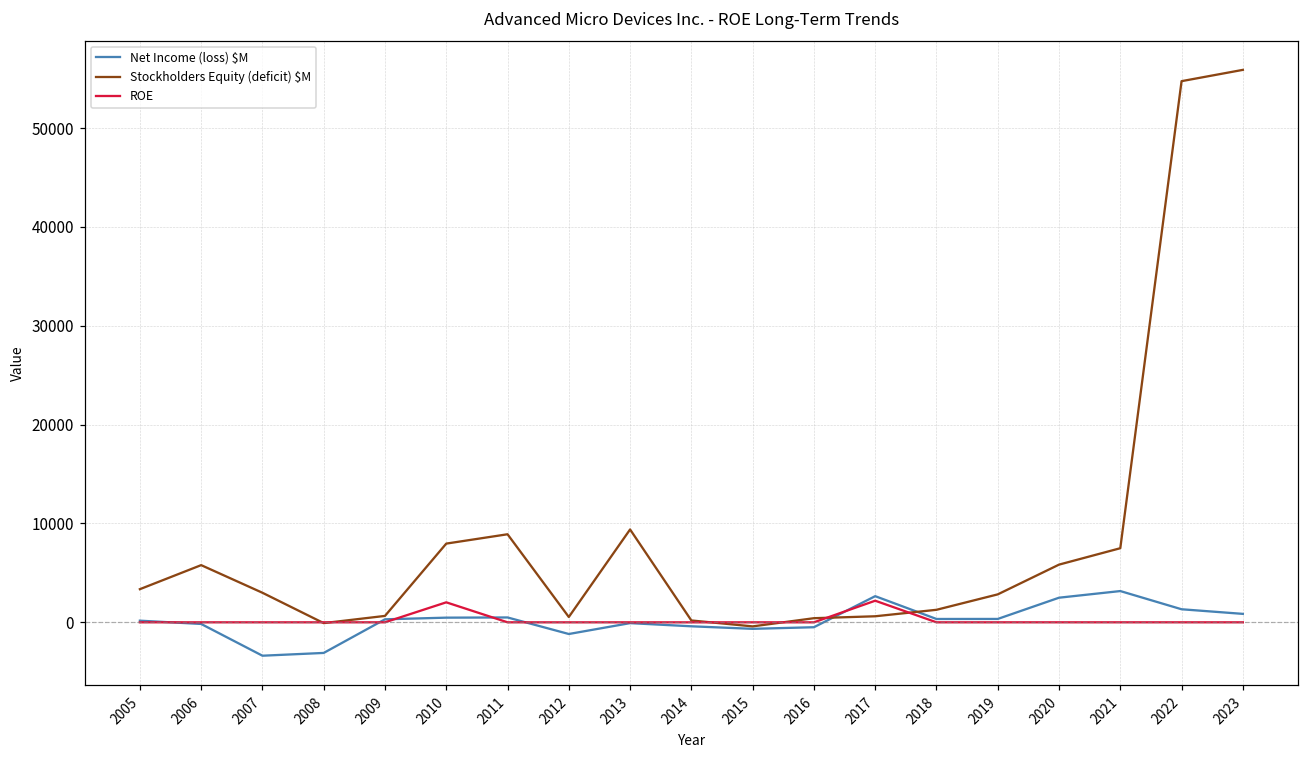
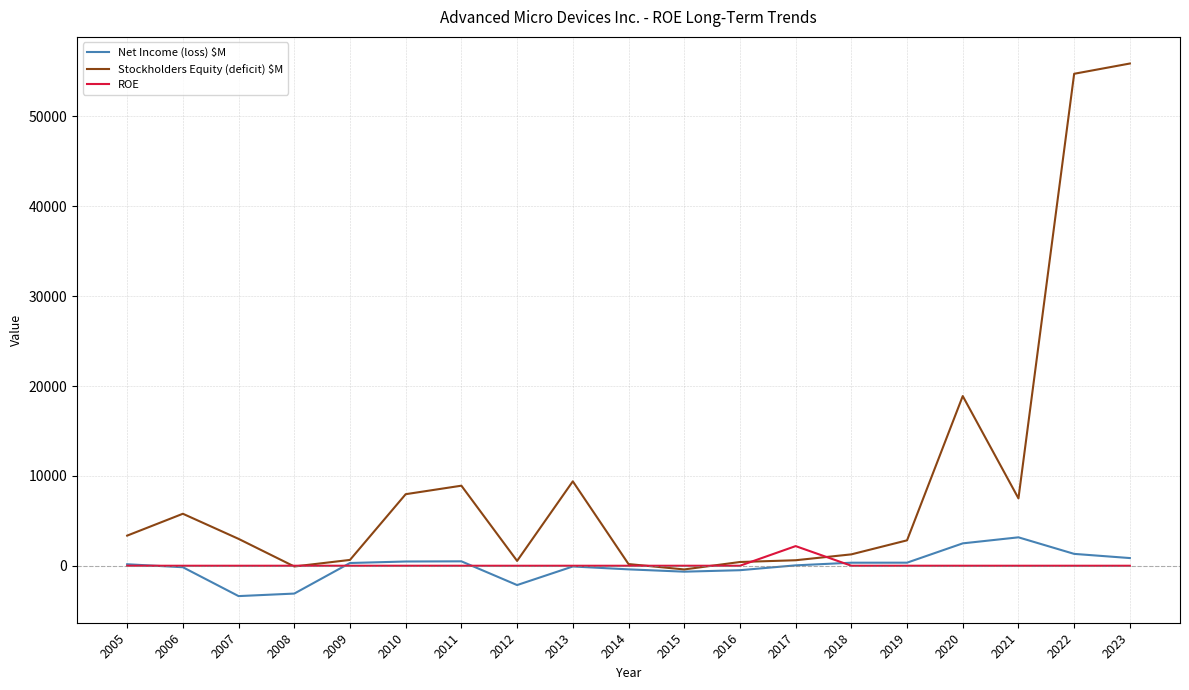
  {
    "Net Income (loss) $M": {
      "2007": -3000,
      "2008": -3000,
      "2009": 0,
      "2010": 0,
      "2011": 0,
-     "2012": -1000,
+     "2012": -2000,
      "2014": 0,
      "2016": 0,
-     "2017": 3000,
+     "2017": 0,
      "2018": 0,
      "2019": 0,
      "2020": 2000,
      "2021": 3000,
      "2022": 1000,
      "2023": 1000
    },
    "Stockholders Equity (deficit) $M": {
      "2005": 3000,
      "2006": 6000,
      "2007": 3000,
      "2009": 1000,
      "2010": 8000,
      "2011": 9000,
      "2012": 1000,
      "2013": 9000,
      "2016": 0,
      "2017": 1000,
      "2018": 1000,
      "2019": 3000,
-     "2020": 6000,
+     "2020": 19000,
      "2021": 7000,
      "2022": 55000,
      "2023": 56000
    },
    "ROE": {
      "2007": 0,
      "2009": 0,
-     "2010": 2000,
+     "2010": 0,
      "2011": 0,
      "2012": 0,
      "2015": 0,
      "2016": 0,
      "2017": 2000,
      "2018": 0,
      "2019": 0,
      "2020": 0,
      "2021": 0,
      "2022": 0,
      "2023": 0
    }
  }
